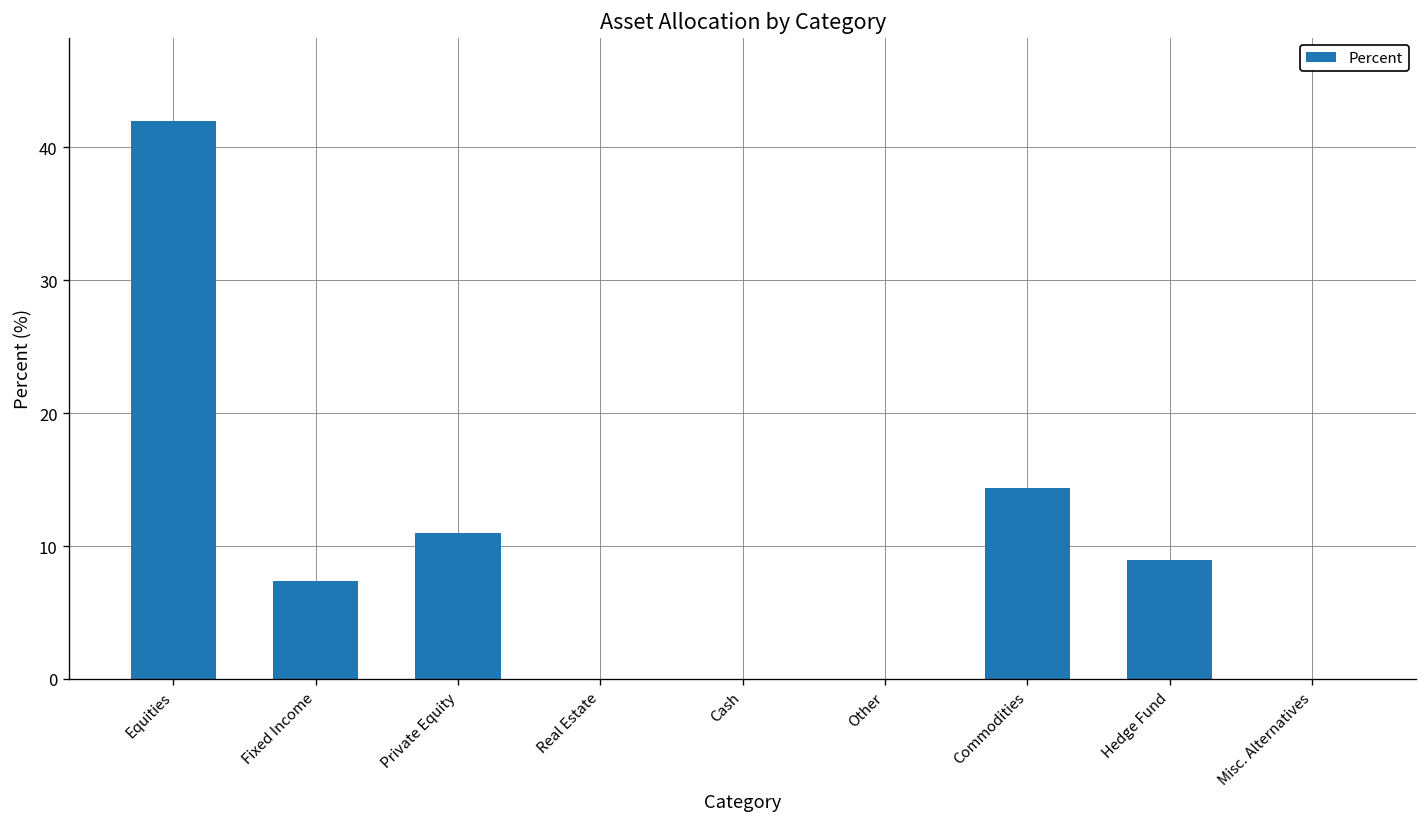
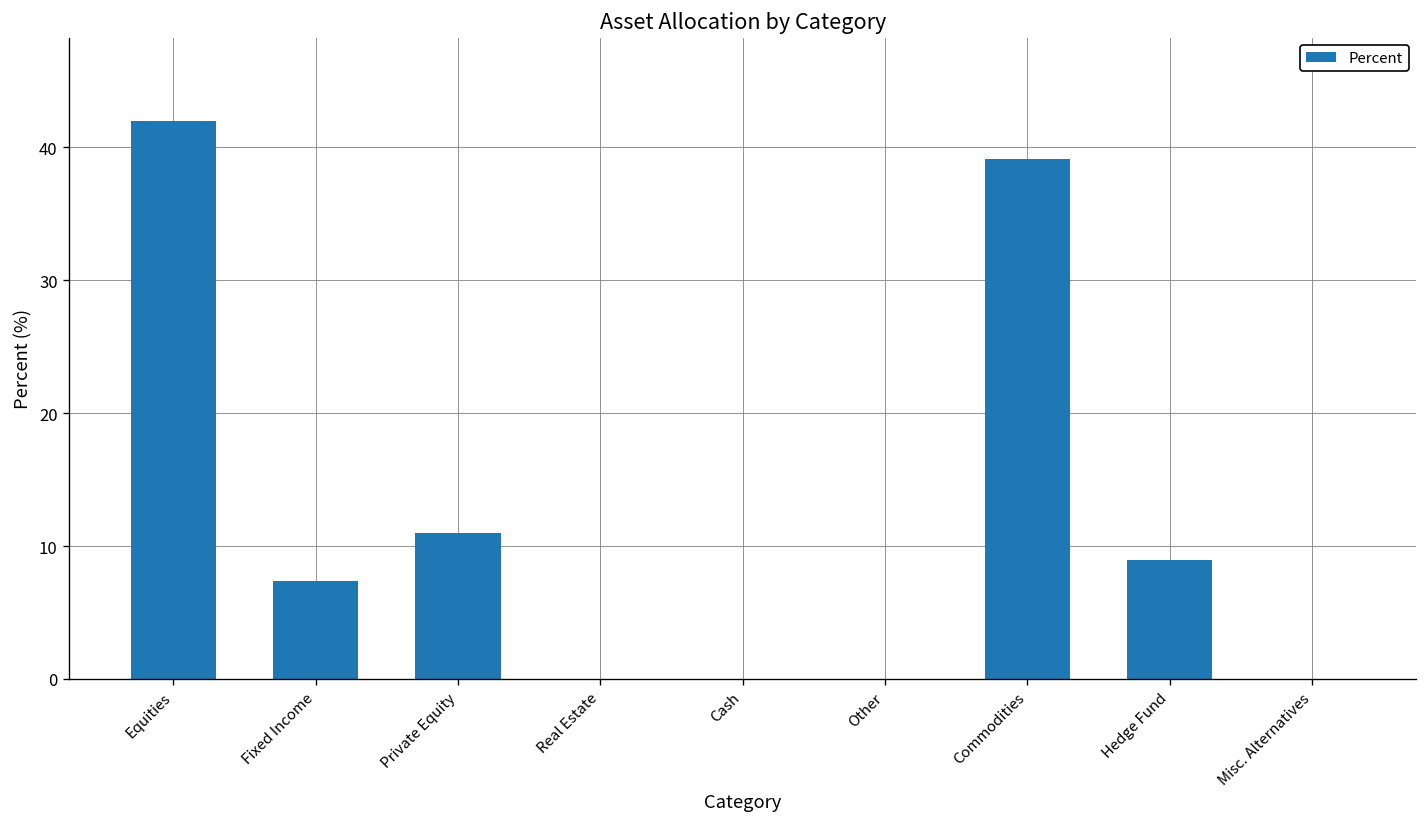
  {
    "Equities": 42.0,
    "Fixed Income": 7.4,
    "Private Equity": 11.0,
    "Real Estate": 0.0,
    "Cash": 0.0,
    "Other": 0.0,
-   "Commodities": 14.4,
+   "Commodities": 39.2,
    "Hedge Fund": 9.0,
    "Misc. Alternatives": 0.0
  }
